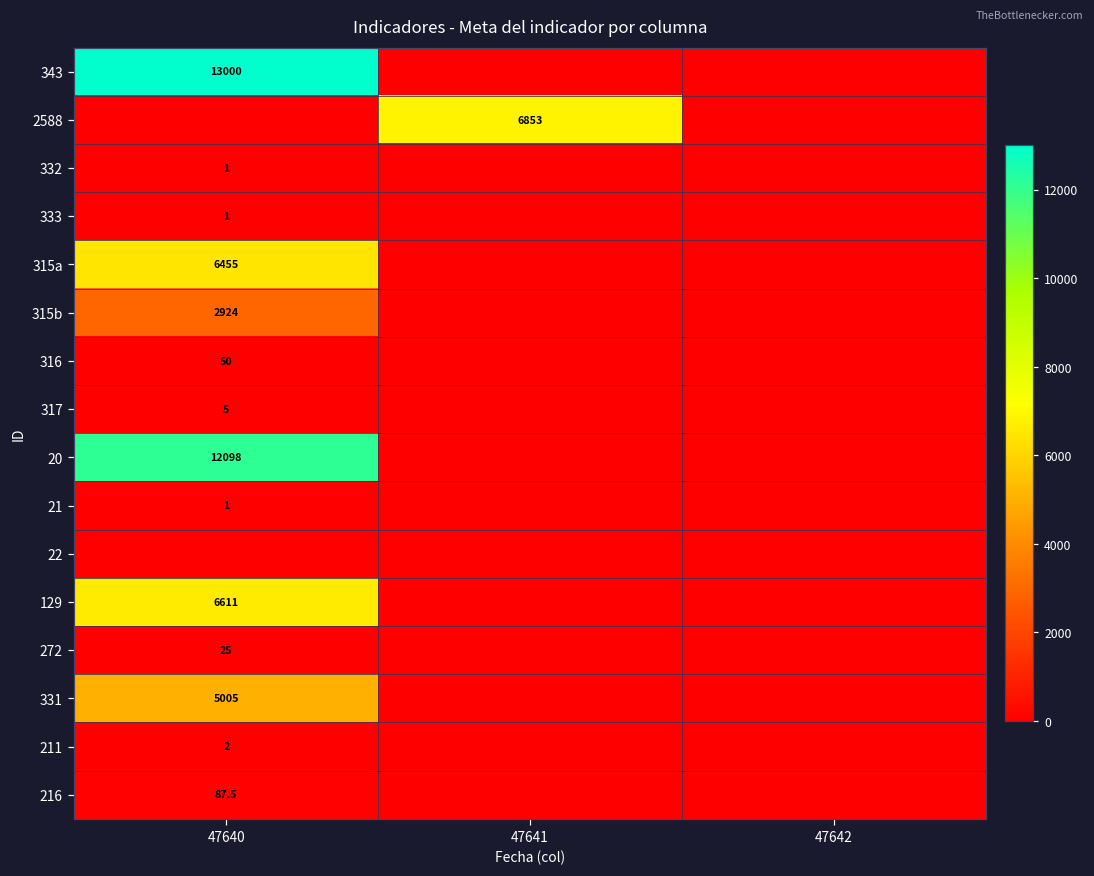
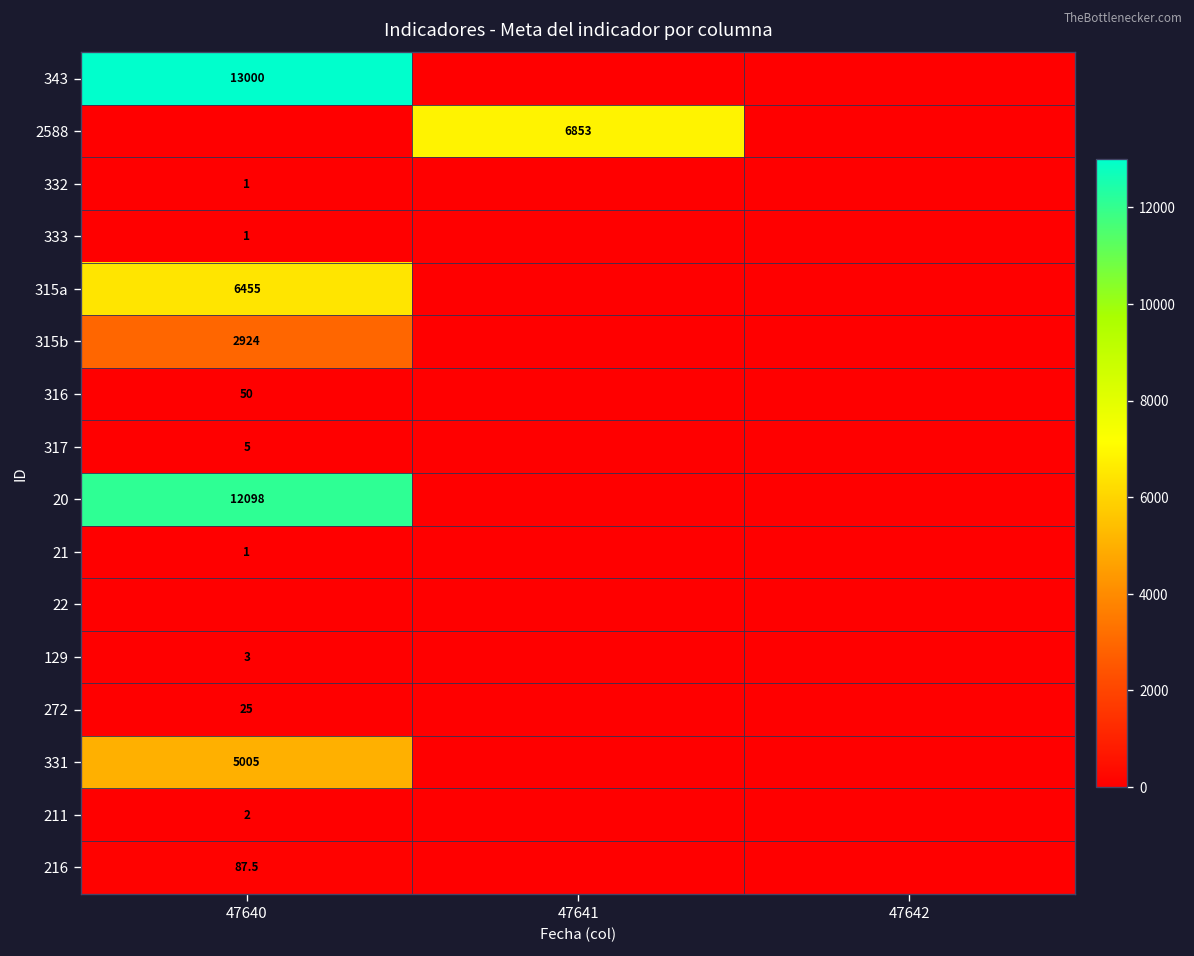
  {
    "343": {
      "47640": 13000
    },
    "2588": {
      "47641": 6853
    },
    "332": {
      "47640": 1
    },
    "333": {
      "47640": 1
    },
    "315a": {
      "47640": 6455
    },
    "315b": {
      "47640": 2924
    },
    "316": {
      "47640": 50
    },
    "317": {
      "47640": 5
    },
    "20": {
      "47640": 12098
    },
    "21": {
      "47640": 1
    },
    "129": {
-     "47640": 6611
+     "47640": 3
    },
    "272": {
      "47640": 25
    },
    "331": {
      "47640": 5005
    },
    "211": {
      "47640": 2
    },
    "216": {
      "47640": 87.5
    }
  }
